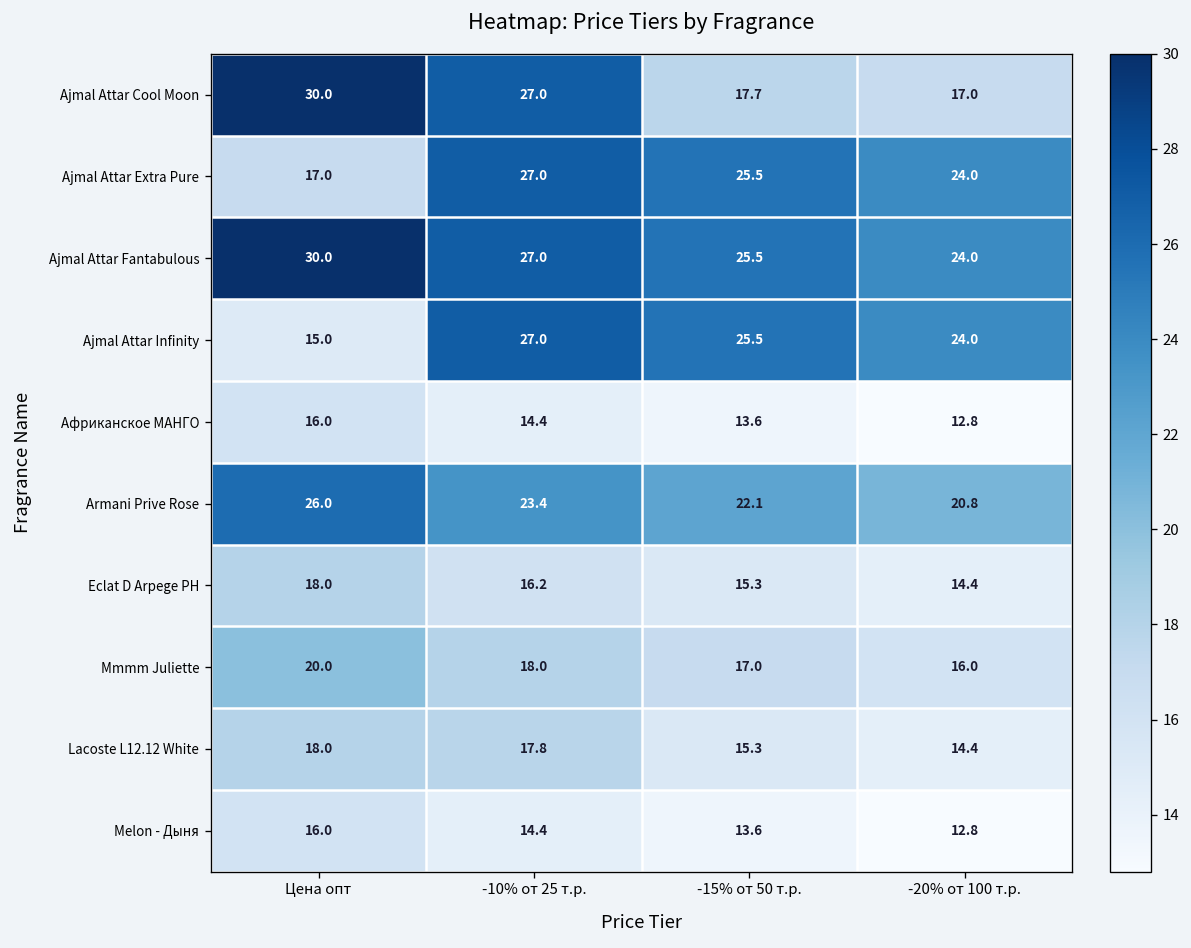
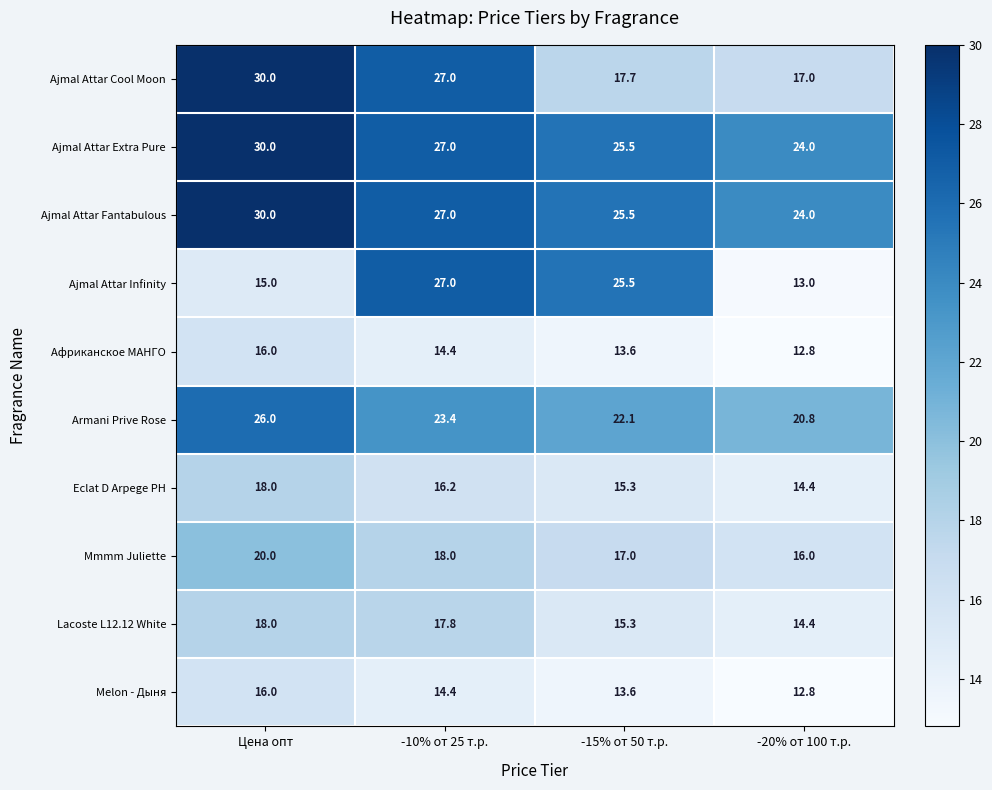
  {
    "Ajmal Attar Cool Moon": {
      "Цена опт": 30.0,
      "-10% от 25 т.р.": 27.0,
      "-15% от 50 т.р.": 17.7,
      "-20% от 100 т.р.": 17.0
    },
    "Ajmal Attar Extra Pure": {
-     "Цена опт": 17.0,
+     "Цена опт": 30.0,
      "-10% от 25 т.р.": 27.0,
      "-15% от 50 т.р.": 25.5,
      "-20% от 100 т.р.": 24.0
    },
    "Ajmal Attar Fantabulous": {
      "Цена опт": 30.0,
      "-10% от 25 т.р.": 27.0,
      "-15% от 50 т.р.": 25.5,
      "-20% от 100 т.р.": 24.0
    },
    "Ajmal Attar Infinity": {
      "Цена опт": 15.0,
      "-10% от 25 т.р.": 27.0,
      "-15% от 50 т.р.": 25.5,
-     "-20% от 100 т.р.": 24.0
+     "-20% от 100 т.р.": 13.0
    },
    "Африканское МАНГО": {
      "Цена опт": 16.0,
      "-10% от 25 т.р.": 14.4,
      "-15% от 50 т.р.": 13.6,
      "-20% от 100 т.р.": 12.8
    },
    "Armani Prive Rose": {
      "Цена опт": 26.0,
      "-10% от 25 т.р.": 23.4,
      "-15% от 50 т.р.": 22.1,
      "-20% от 100 т.р.": 20.8
    },
    "Eclat D Arpege PH": {
      "Цена опт": 18.0,
      "-10% от 25 т.р.": 16.2,
      "-15% от 50 т.р.": 15.3,
      "-20% от 100 т.р.": 14.4
    },
    "Mmmm Juliette": {
      "Цена опт": 20.0,
      "-10% от 25 т.р.": 18.0,
      "-15% от 50 т.р.": 17.0,
      "-20% от 100 т.р.": 16.0
    },
    "Lacoste L12.12 White": {
      "Цена опт": 18.0,
      "-10% от 25 т.р.": 17.8,
      "-15% от 50 т.р.": 15.3,
      "-20% от 100 т.р.": 14.4
    },
    "Melon - Дыня": {
      "Цена опт": 16.0,
      "-10% от 25 т.р.": 14.4,
      "-15% от 50 т.р.": 13.6,
      "-20% от 100 т.р.": 12.8
    }
  }
